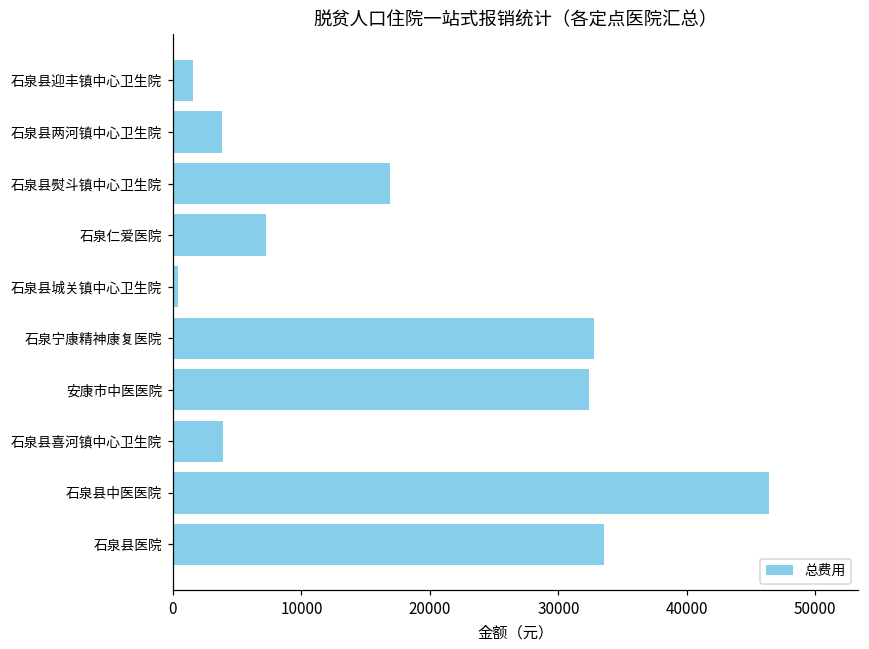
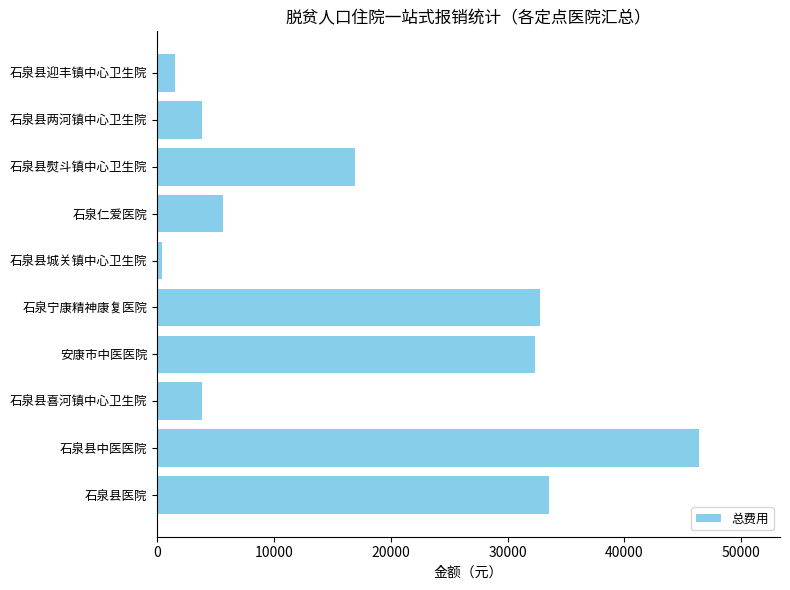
  {
    "石泉县迎丰镇中心卫生院": 1500,
    "石泉县两河镇中心卫生院": 3800,
    "石泉县熨斗镇中心卫生院": 16900,
-   "石泉仁爱医院": 7200,
+   "石泉仁爱医院": 5700,
    "石泉县城关镇中心卫生院": 400,
    "石泉宁康精神康复医院": 32800,
    "安康市中医医院": 32400,
    "石泉县喜河镇中心卫生院": 3900,
    "石泉县中医医院": 46400,
    "石泉县医院": 33600
  }
